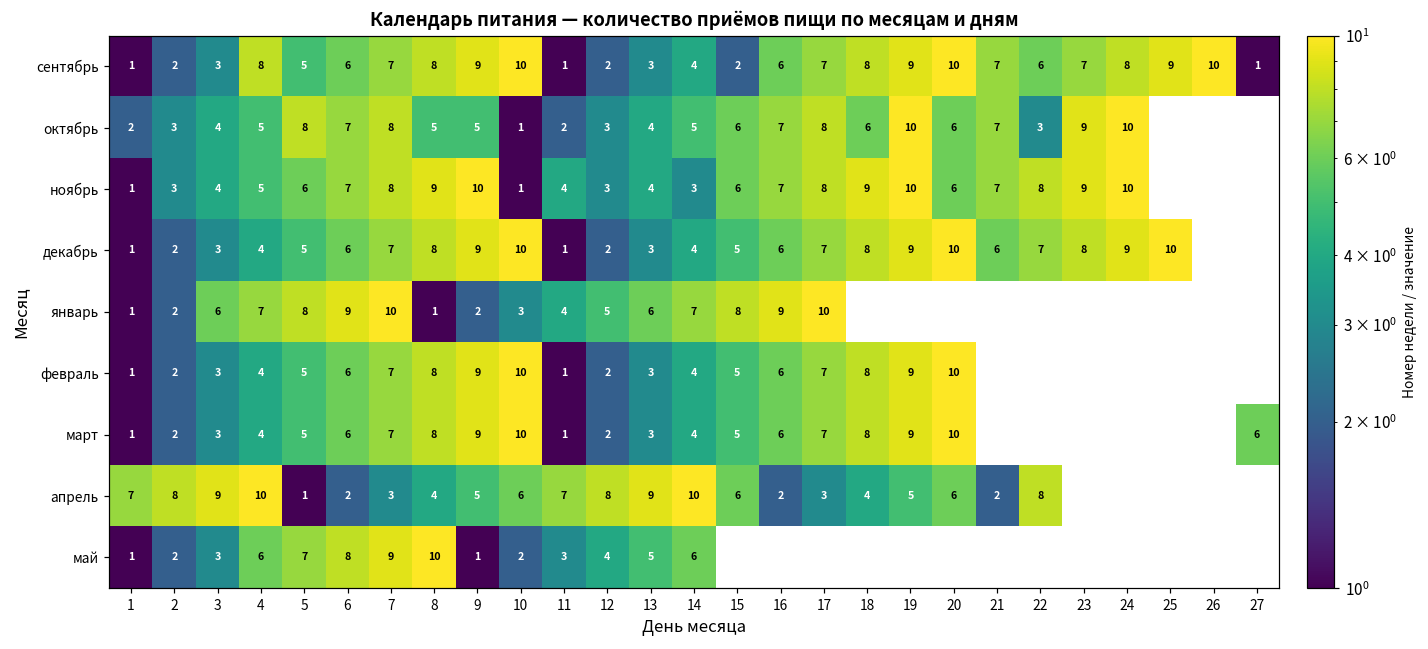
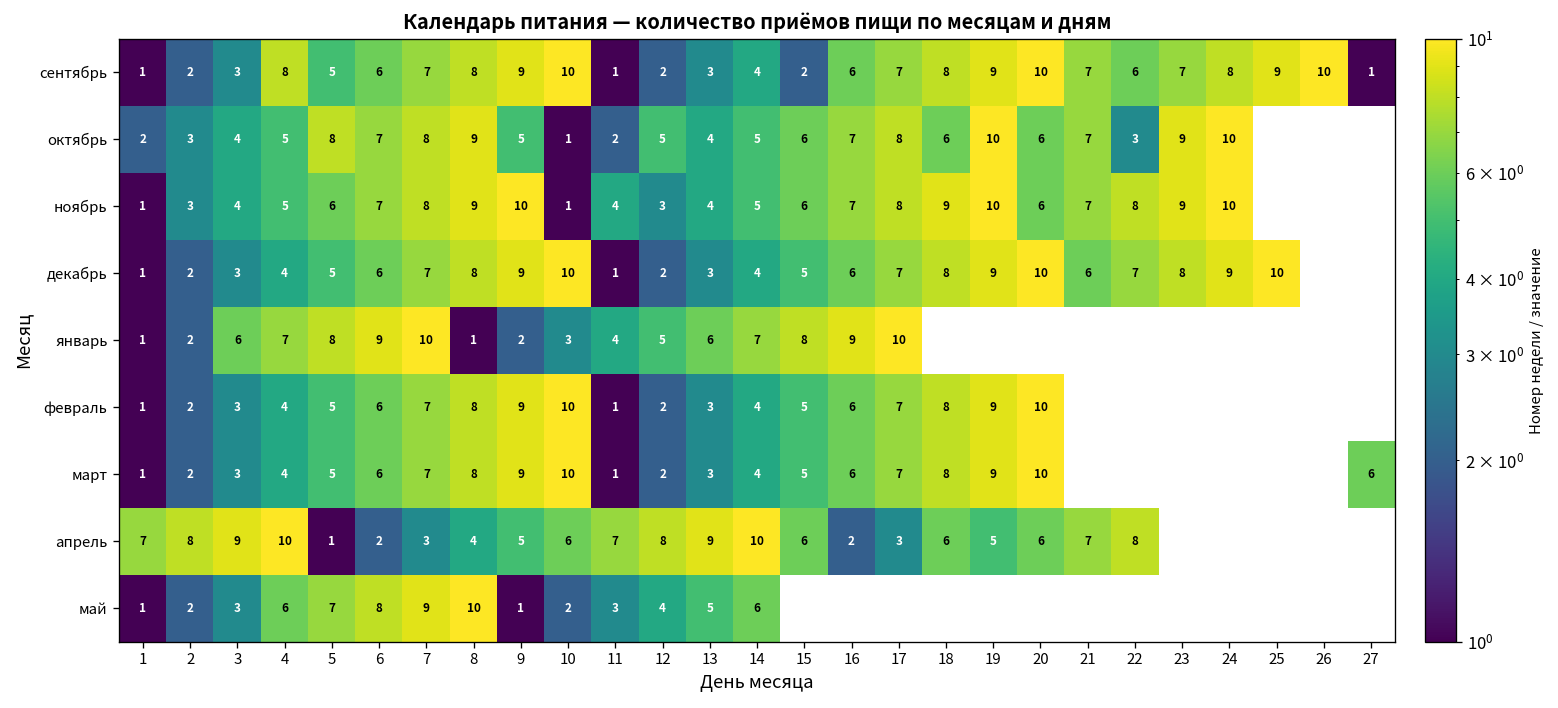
  {
    "сентябрь": {
      "1": 1,
      "2": 2,
      "3": 3,
      "4": 8,
      "5": 5,
      "6": 6,
      "7": 7,
      "8": 8,
      "9": 9,
      "10": 10,
      "11": 1,
      "12": 2,
      "13": 3,
      "14": 4,
      "15": 2,
      "16": 6,
      "17": 7,
      "18": 8,
      "19": 9,
      "20": 10,
      "21": 7,
      "22": 6,
      "23": 7,
      "24": 8,
      "25": 9,
      "26": 10,
      "27": 1
    },
    "октябрь": {
      "1": 2,
      "2": 3,
      "3": 4,
      "4": 5,
      "5": 8,
      "6": 7,
      "7": 8,
-     "8": 5,
+     "8": 9,
      "9": 5,
      "10": 1,
      "11": 2,
-     "12": 3,
+     "12": 5,
      "13": 4,
      "14": 5,
      "15": 6,
      "16": 7,
      "17": 8,
      "18": 6,
      "19": 10,
      "20": 6,
      "21": 7,
      "22": 3,
      "23": 9,
      "24": 10
    },
    "ноябрь": {
      "1": 1,
      "2": 3,
      "3": 4,
      "4": 5,
      "5": 6,
      "6": 7,
      "7": 8,
      "8": 9,
      "9": 10,
      "10": 1,
      "11": 4,
      "12": 3,
      "13": 4,
-     "14": 3,
+     "14": 5,
      "15": 6,
      "16": 7,
      "17": 8,
      "18": 9,
      "19": 10,
      "20": 6,
      "21": 7,
      "22": 8,
      "23": 9,
      "24": 10
    },
    "декабрь": {
      "1": 1,
      "2": 2,
      "3": 3,
      "4": 4,
      "5": 5,
      "6": 6,
      "7": 7,
      "8": 8,
      "9": 9,
      "10": 10,
      "11": 1,
      "12": 2,
      "13": 3,
      "14": 4,
      "15": 5,
      "16": 6,
      "17": 7,
      "18": 8,
      "19": 9,
      "20": 10,
      "21": 6,
      "22": 7,
      "23": 8,
      "24": 9,
      "25": 10
    },
    "январь": {
      "1": 1,
      "2": 2,
      "3": 6,
      "4": 7,
      "5": 8,
      "6": 9,
      "7": 10,
      "8": 1,
      "9": 2,
      "10": 3,
      "11": 4,
      "12": 5,
      "13": 6,
      "14": 7,
      "15": 8,
      "16": 9,
      "17": 10
    },
    "февраль": {
      "1": 1,
      "2": 2,
      "3": 3,
      "4": 4,
      "5": 5,
      "6": 6,
      "7": 7,
      "8": 8,
      "9": 9,
      "10": 10,
      "11": 1,
      "12": 2,
      "13": 3,
      "14": 4,
      "15": 5,
      "16": 6,
      "17": 7,
      "18": 8,
      "19": 9,
      "20": 10
    },
    "март": {
      "1": 1,
      "2": 2,
      "3": 3,
      "4": 4,
      "5": 5,
      "6": 6,
      "7": 7,
      "8": 8,
      "9": 9,
      "10": 10,
      "11": 1,
      "12": 2,
      "13": 3,
      "14": 4,
      "15": 5,
      "16": 6,
      "17": 7,
      "18": 8,
      "19": 9,
      "20": 10,
      "27": 6
    },
    "апрель": {
      "1": 7,
      "2": 8,
      "3": 9,
      "4": 10,
      "5": 1,
      "6": 2,
      "7": 3,
      "8": 4,
      "9": 5,
      "10": 6,
      "11": 7,
      "12": 8,
      "13": 9,
      "14": 10,
      "15": 6,
      "16": 2,
      "17": 3,
-     "18": 4,
+     "18": 6,
      "19": 5,
      "20": 6,
-     "21": 2,
+     "21": 7,
      "22": 8
    },
    "май": {
      "1": 1,
      "2": 2,
      "3": 3,
      "4": 6,
      "5": 7,
      "6": 8,
      "7": 9,
      "8": 10,
      "9": 1,
      "10": 2,
      "11": 3,
      "12": 4,
      "13": 5,
      "14": 6
    }
  }
